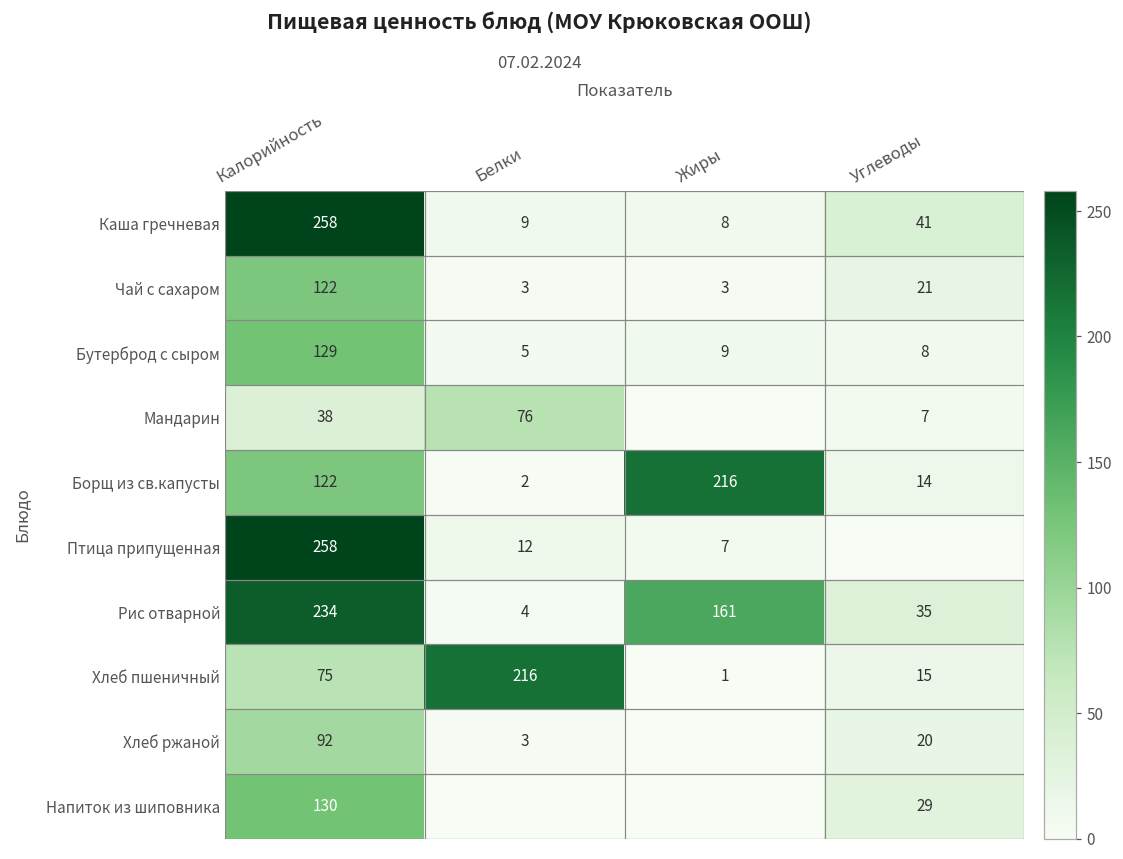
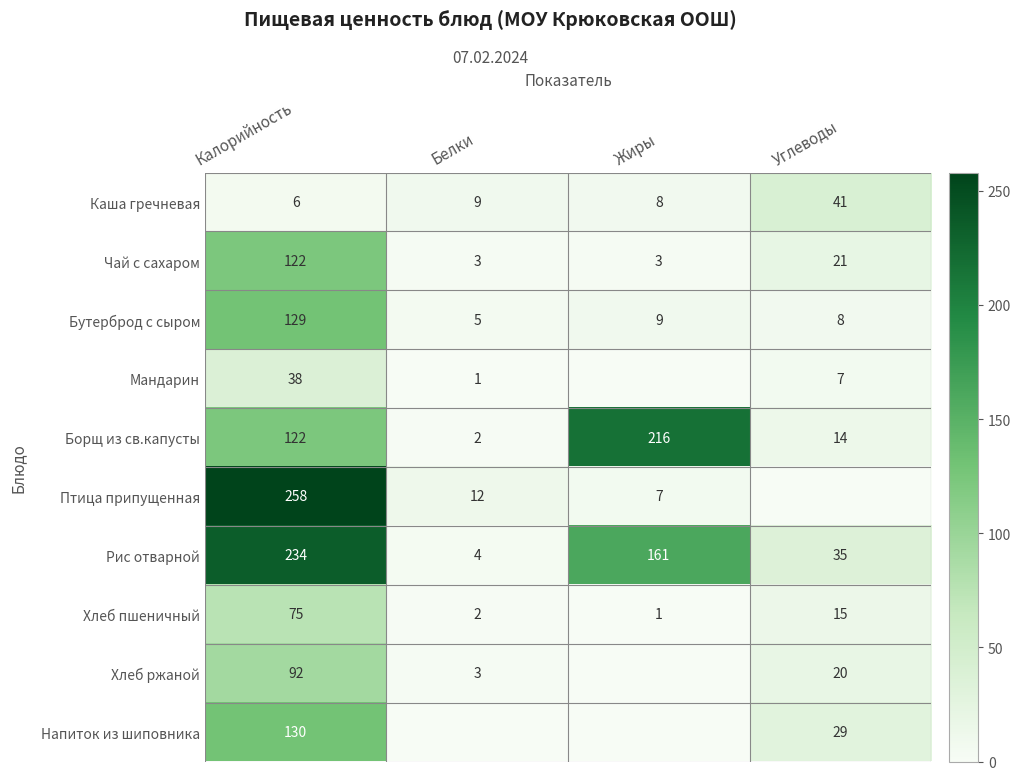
  {
    "Каша гречневая": {
-     "Калорийность": 258,
+     "Калорийность": 6,
      "Белки": 9,
      "Жиры": 8,
      "Углеводы": 41
    },
    "Чай с сахаром": {
      "Калорийность": 122,
      "Белки": 3,
      "Жиры": 3,
      "Углеводы": 21
    },
    "Бутерброд с сыром": {
      "Калорийность": 129,
      "Белки": 5,
      "Жиры": 9,
      "Углеводы": 8
    },
    "Мандарин": {
      "Калорийность": 38,
-     "Белки": 76,
+     "Белки": 1,
      "Углеводы": 7
    },
    "Борщ из св.капусты": {
      "Калорийность": 122,
      "Белки": 2,
      "Жиры": 216,
      "Углеводы": 14
    },
    "Птица припущенная": {
      "Калорийность": 258,
      "Белки": 12,
      "Жиры": 7
    },
    "Рис отварной": {
      "Калорийность": 234,
      "Белки": 4,
      "Жиры": 161,
      "Углеводы": 35
    },
    "Хлеб пшеничный": {
      "Калорийность": 75,
-     "Белки": 216,
+     "Белки": 2,
      "Жиры": 1,
      "Углеводы": 15
    },
    "Хлеб ржаной": {
      "Калорийность": 92,
      "Белки": 3,
      "Углеводы": 20
    },
    "Напиток из шиповника": {
      "Калорийность": 130,
      "Углеводы": 29
    }
  }
